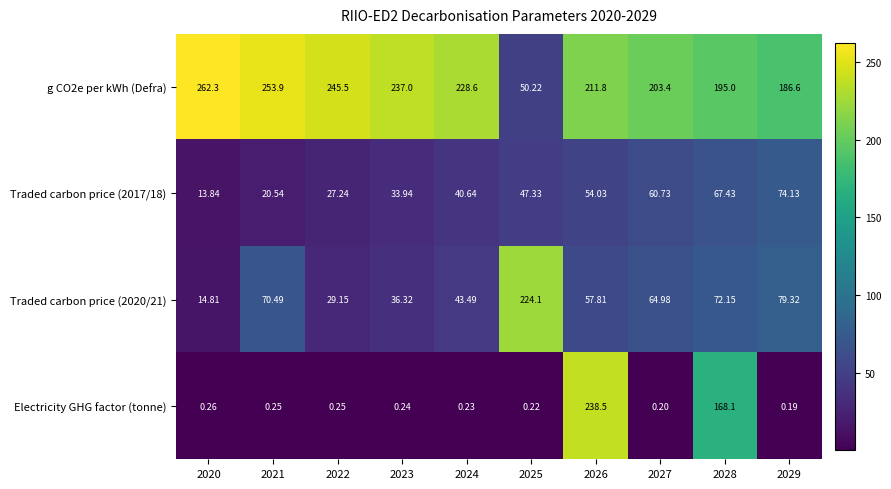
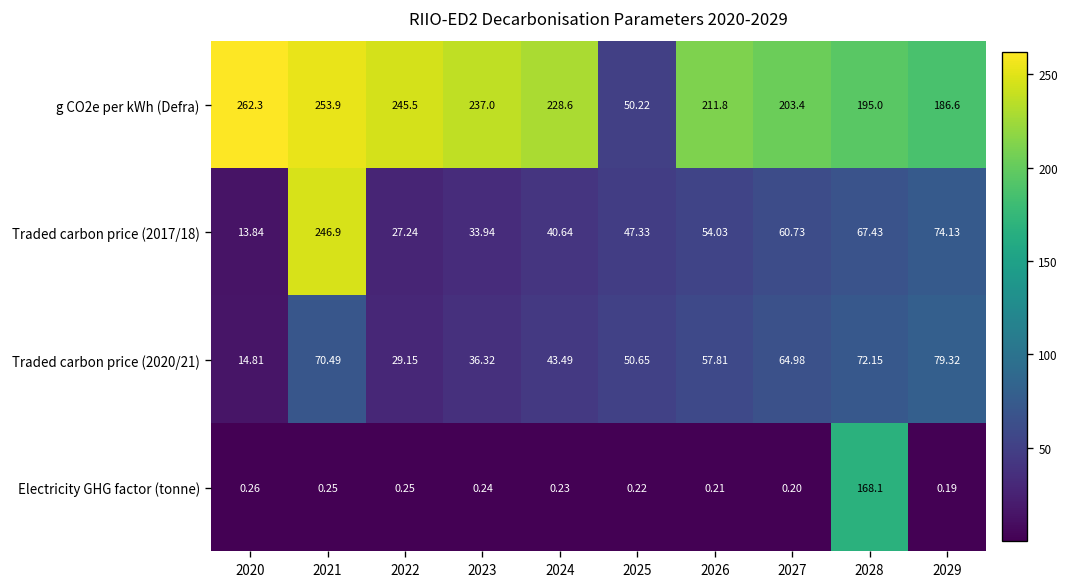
  {
    "g CO2e per kWh (Defra)": {
      "2020": 262.3,
      "2021": 253.9,
      "2022": 245.5,
      "2023": 237.0,
      "2024": 228.6,
      "2025": 50.22,
      "2026": 211.8,
      "2027": 203.4,
      "2028": 195.0,
      "2029": 186.6
    },
    "Traded carbon price (2017/18)": {
      "2020": 13.84,
-     "2021": 20.54,
+     "2021": 246.9,
      "2022": 27.24,
      "2023": 33.94,
      "2024": 40.64,
      "2025": 47.33,
      "2026": 54.03,
      "2027": 60.73,
      "2028": 67.43,
      "2029": 74.13
    },
    "Traded carbon price (2020/21)": {
      "2020": 14.81,
      "2021": 70.49,
      "2022": 29.15,
      "2023": 36.32,
      "2024": 43.49,
-     "2025": 224.1,
+     "2025": 50.65,
      "2026": 57.81,
      "2027": 64.98,
      "2028": 72.15,
      "2029": 79.32
    },
    "Electricity GHG factor (tonne)": {
      "2020": 0.26,
      "2021": 0.25,
      "2022": 0.25,
      "2023": 0.24,
      "2024": 0.23,
      "2025": 0.22,
-     "2026": 238.5,
+     "2026": 0.21,
      "2027": 0.20,
      "2028": 168.1,
      "2029": 0.19
    }
  }
